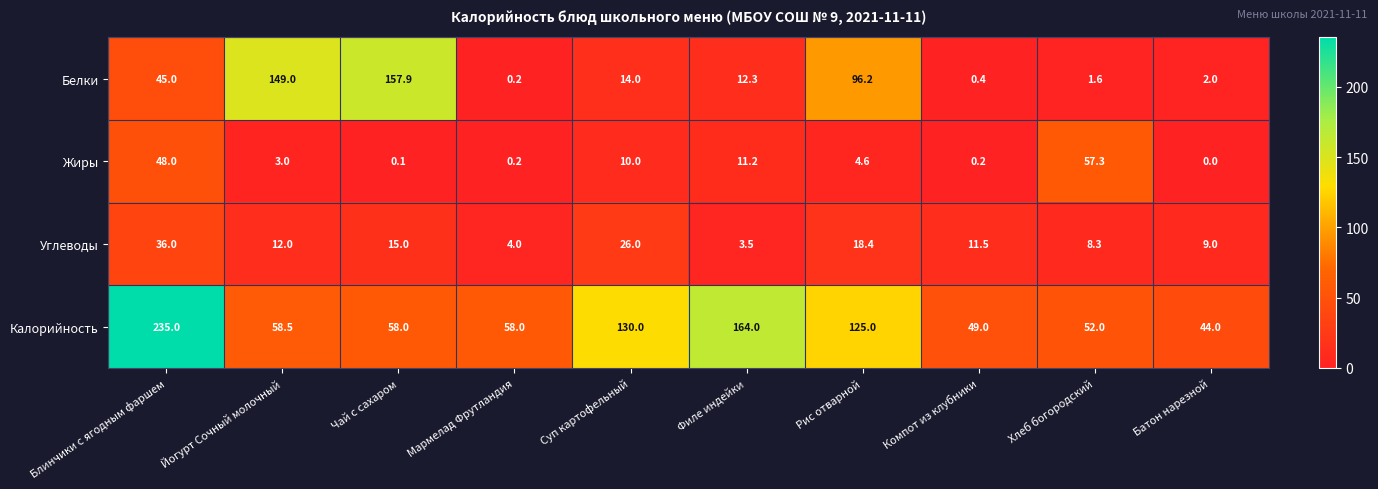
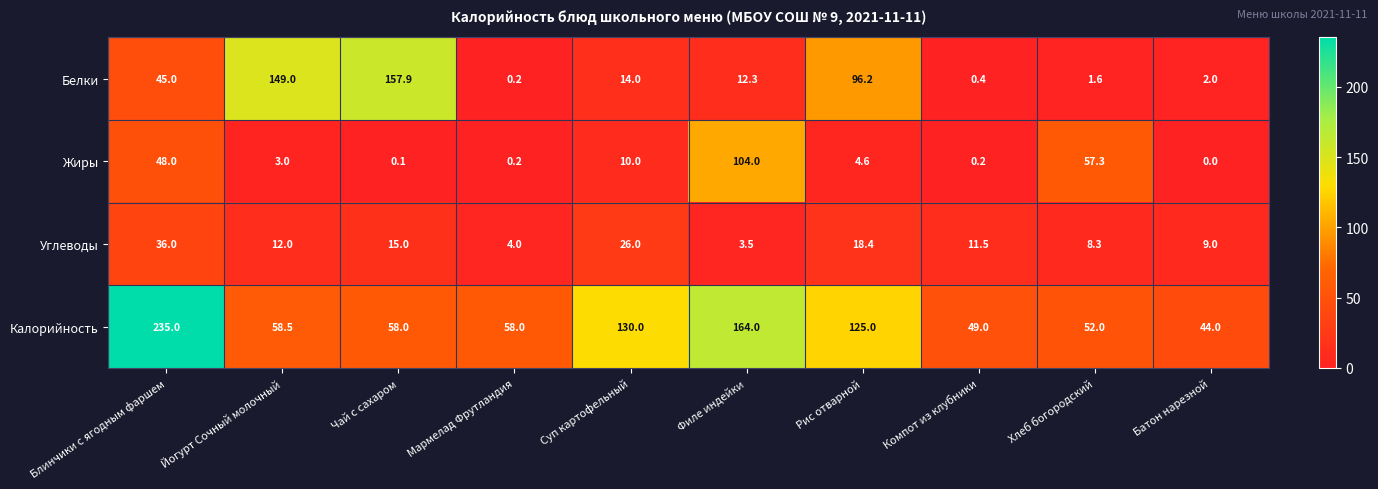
  {
    "Белки": {
      "Блинчики с ягодным фаршем": 45.0,
      "Йогурт Сочный молочный": 149.0,
      "Чай с сахаром": 157.9,
      "Мармелад Фрутландия": 0.2,
      "Суп картофельный": 14.0,
      "Филе индейки": 12.3,
      "Рис отварной": 96.2,
      "Компот из клубники": 0.4,
      "Хлеб богородский": 1.6,
      "Батон нарезной": 2.0
    },
    "Жиры": {
      "Блинчики с ягодным фаршем": 48.0,
      "Йогурт Сочный молочный": 3.0,
      "Чай с сахаром": 0.1,
      "Мармелад Фрутландия": 0.2,
      "Суп картофельный": 10.0,
-     "Филе индейки": 11.2,
+     "Филе индейки": 104.0,
      "Рис отварной": 4.6,
      "Компот из клубники": 0.2,
      "Хлеб богородский": 57.3,
      "Батон нарезной": 0.0
    },
    "Углеводы": {
      "Блинчики с ягодным фаршем": 36.0,
      "Йогурт Сочный молочный": 12.0,
      "Чай с сахаром": 15.0,
      "Мармелад Фрутландия": 4.0,
      "Суп картофельный": 26.0,
      "Филе индейки": 3.5,
      "Рис отварной": 18.4,
      "Компот из клубники": 11.5,
      "Хлеб богородский": 8.3,
      "Батон нарезной": 9.0
    },
    "Калорийность": {
      "Блинчики с ягодным фаршем": 235.0,
      "Йогурт Сочный молочный": 58.5,
      "Чай с сахаром": 58.0,
      "Мармелад Фрутландия": 58.0,
      "Суп картофельный": 130.0,
      "Филе индейки": 164.0,
      "Рис отварной": 125.0,
      "Компот из клубники": 49.0,
      "Хлеб богородский": 52.0,
      "Батон нарезной": 44.0
    }
  }
